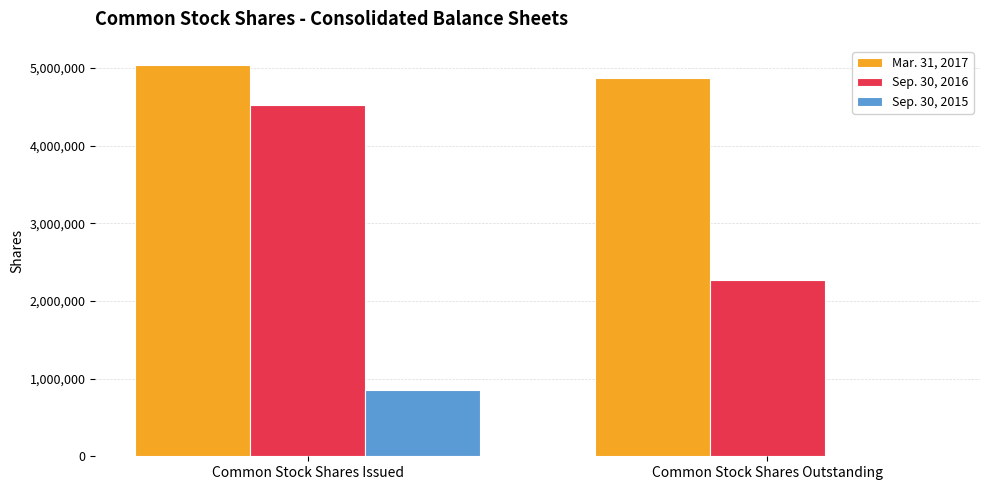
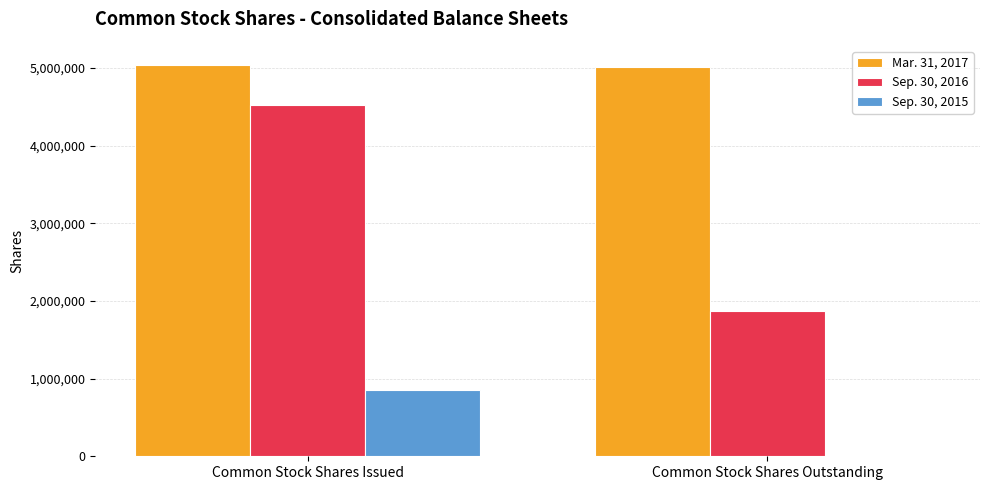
  {
    "Mar. 31, 2017": {
      "Common Stock Shares Issued": "5,000,000",
-     "Common Stock Shares Outstanding": "4,900,000"
+     "Common Stock Shares Outstanding": "5,000,000"
    },
    "Sep. 30, 2016": {
      "Common Stock Shares Issued": "4,500,000",
-     "Common Stock Shares Outstanding": "2,300,000"
+     "Common Stock Shares Outstanding": "1,900,000"
    },
    "Sep. 30, 2015": {
      "Common Stock Shares Issued": "900,000",
      "Common Stock Shares Outstanding": "0"
    }
  }
